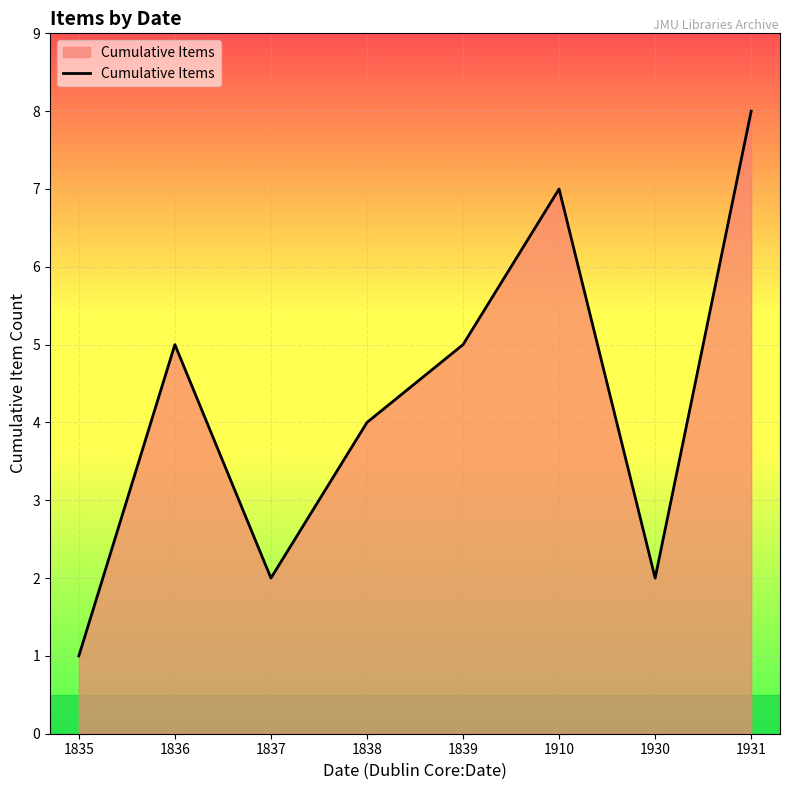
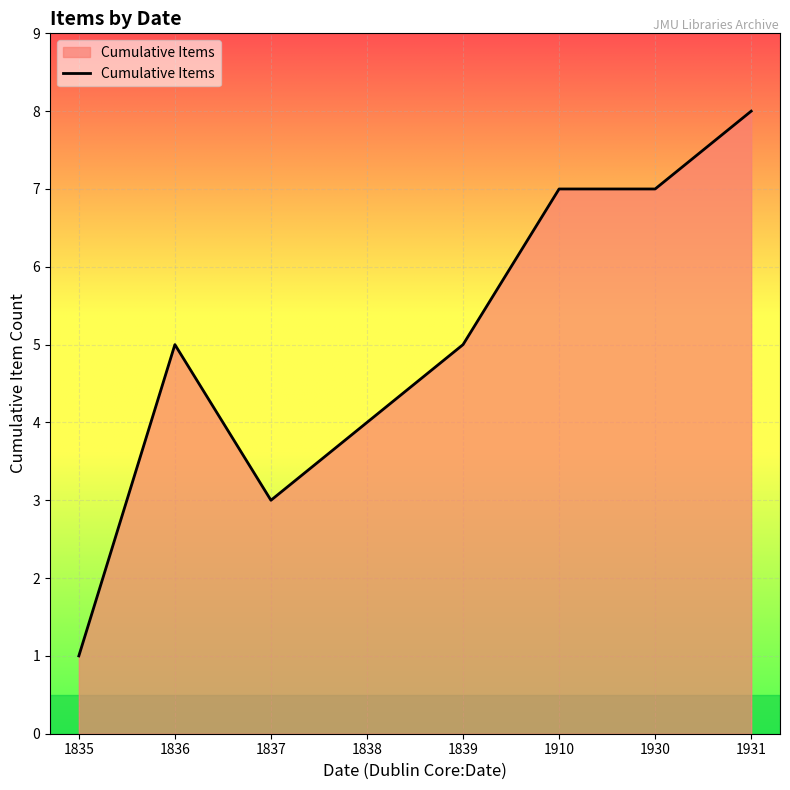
  {
    "1835": 1,
    "1836": 5,
-   "1837": 2,
+   "1837": 3,
    "1838": 4,
    "1839": 5,
    "1910": 7,
-   "1930": 2,
+   "1930": 7,
    "1931": 8
  }
